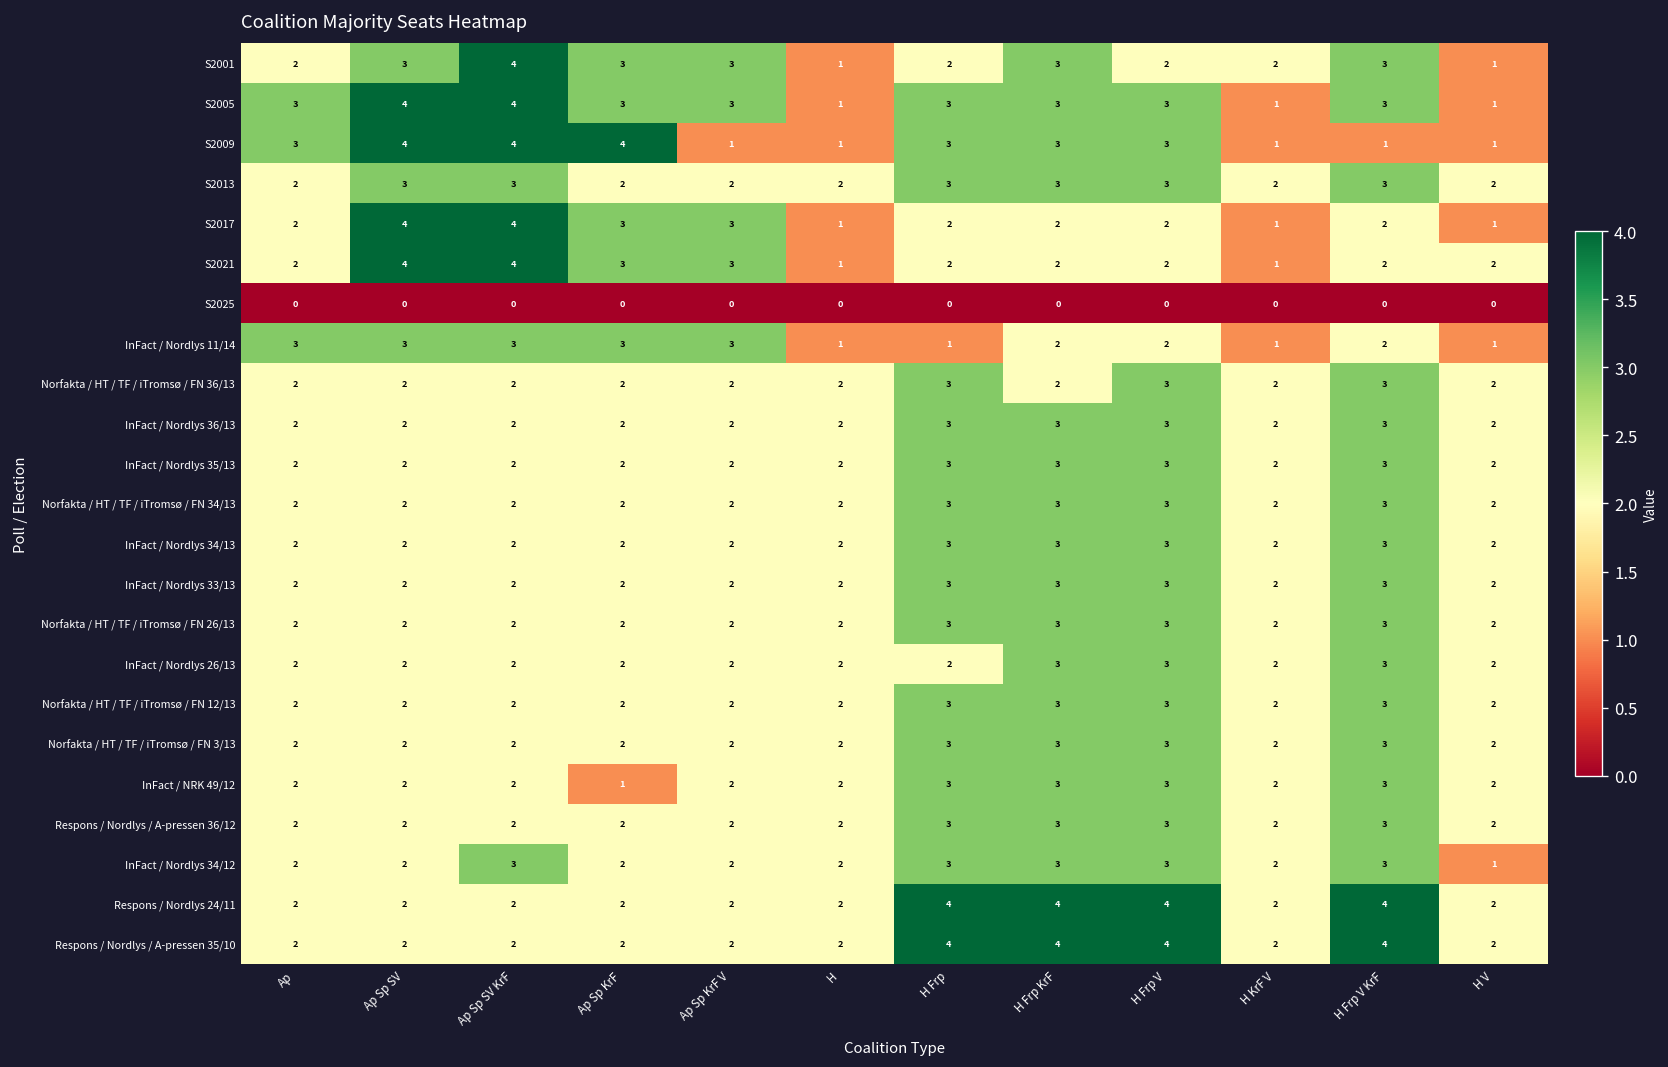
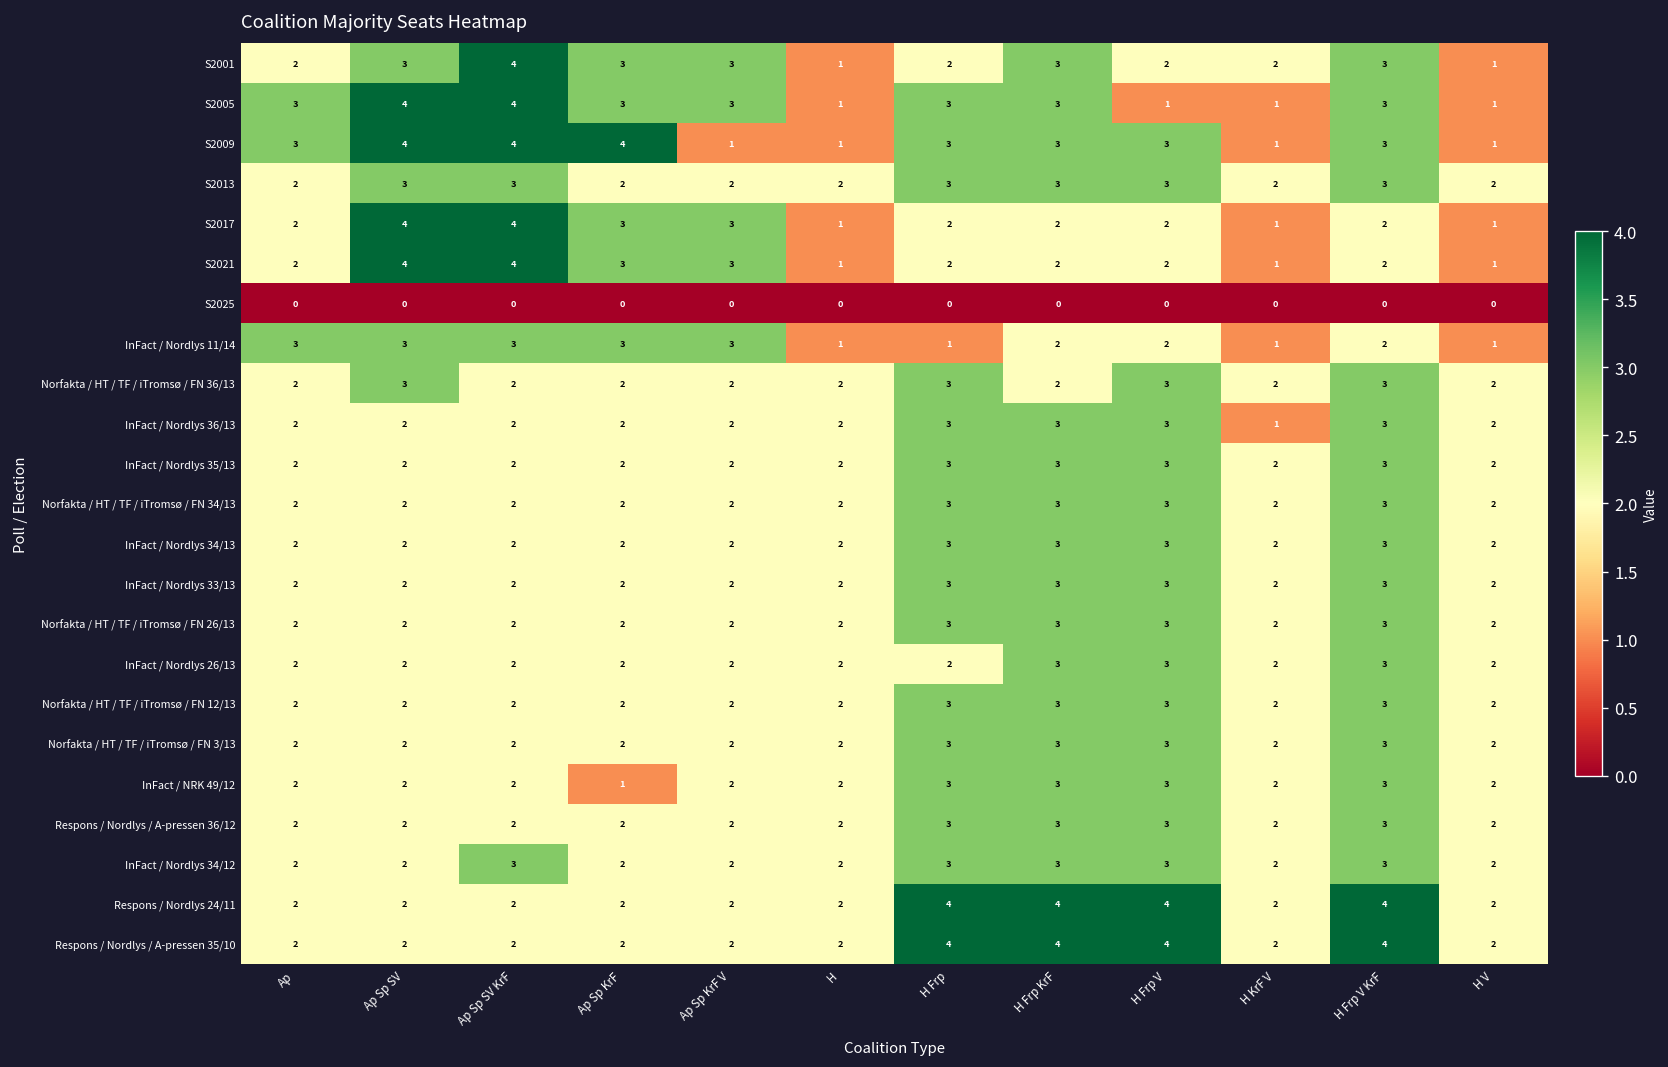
  {
    "S2005": {
      "Ap": 3,
      "Ap Sp SV": 4,
      "Ap Sp SV KrF": 4,
      "Ap Sp KrF": 3,
      "Ap Sp KrF V": 3,
      "H": 1,
      "H Frp": 3,
      "H Frp KrF": 3,
-     "H Frp V": 3,
+     "H Frp V": 1,
      "H KrF V": 1,
      "H Frp V KrF": 3,
      "H V": 1
    },
    "S2009": {
      "Ap": 3,
      "Ap Sp SV": 4,
      "Ap Sp SV KrF": 4,
      "Ap Sp KrF": 4,
      "Ap Sp KrF V": 1,
      "H": 1,
      "H Frp": 3,
      "H Frp KrF": 3,
      "H Frp V": 3,
      "H KrF V": 1,
-     "H Frp V KrF": 1,
+     "H Frp V KrF": 3,
      "H V": 1
    },
    "S2021": {
      "Ap": 2,
      "Ap Sp SV": 4,
      "Ap Sp SV KrF": 4,
      "Ap Sp KrF": 3,
      "Ap Sp KrF V": 3,
      "H": 1,
      "H Frp": 2,
      "H Frp KrF": 2,
      "H Frp V": 2,
      "H KrF V": 1,
      "H Frp V KrF": 2,
-     "H V": 2
+     "H V": 1
    },
    "Norfakta / HT / TF / iTromsø / FN 36/13": {
      "Ap": 2,
-     "Ap Sp SV": 2,
+     "Ap Sp SV": 3,
      "Ap Sp SV KrF": 2,
      "Ap Sp KrF": 2,
      "Ap Sp KrF V": 2,
      "H": 2,
      "H Frp": 3,
      "H Frp KrF": 2,
      "H Frp V": 3,
      "H KrF V": 2,
      "H Frp V KrF": 3,
      "H V": 2
    },
    "InFact / Nordlys 36/13": {
      "Ap": 2,
      "Ap Sp SV": 2,
      "Ap Sp SV KrF": 2,
      "Ap Sp KrF": 2,
      "Ap Sp KrF V": 2,
      "H": 2,
      "H Frp": 3,
      "H Frp KrF": 3,
      "H Frp V": 3,
-     "H KrF V": 2,
+     "H KrF V": 1,
      "H Frp V KrF": 3,
      "H V": 2
    },
    "InFact / Nordlys 34/12": {
      "Ap": 2,
      "Ap Sp SV": 2,
      "Ap Sp SV KrF": 3,
      "Ap Sp KrF": 2,
      "Ap Sp KrF V": 2,
      "H": 2,
      "H Frp": 3,
      "H Frp KrF": 3,
      "H Frp V": 3,
      "H KrF V": 2,
      "H Frp V KrF": 3,
-     "H V": 1
+     "H V": 2
    }
  }
